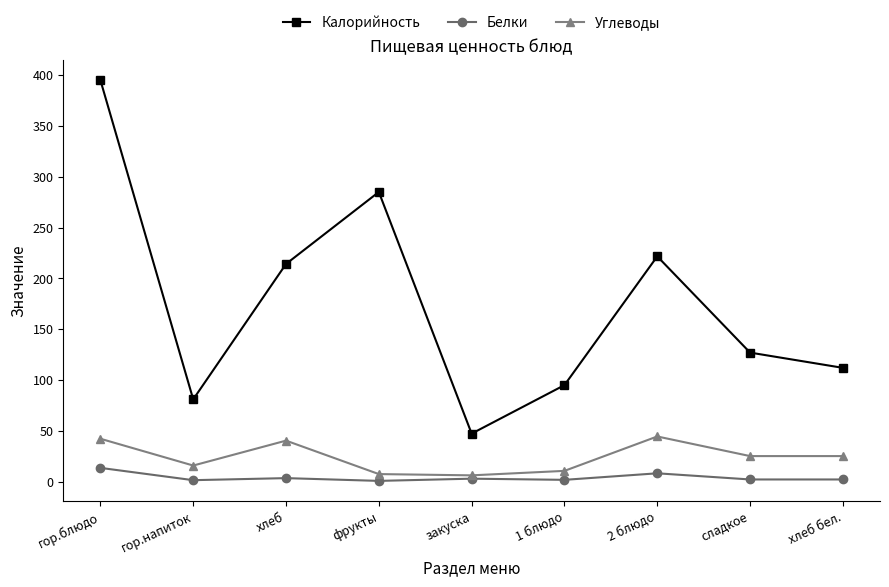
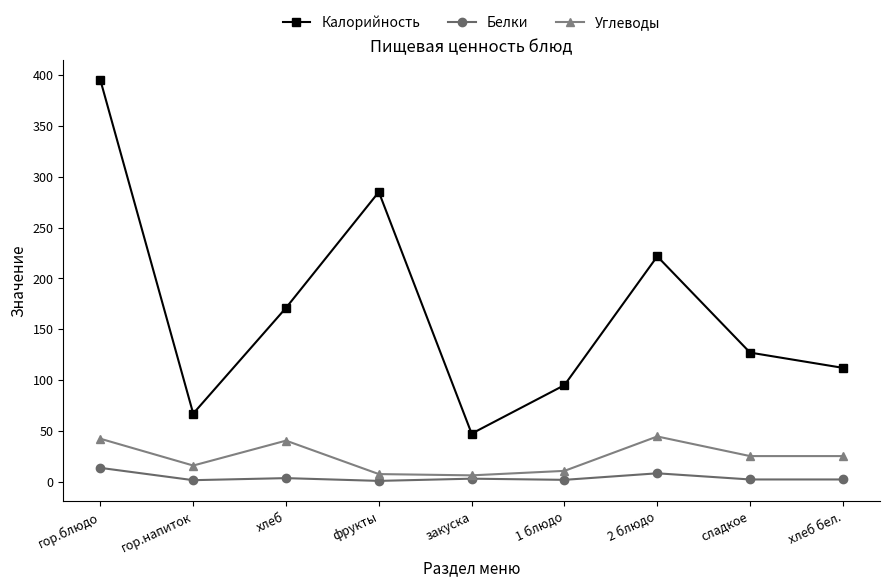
  {
    "Калорийность": {
      "гор.блюдо": 395,
-     "гор.напиток": 81,
-     "хлеб": 214,
+     "гор.напиток": 67,
+     "хлеб": 171,
      "фрукты": 285,
      "закуска": 47,
      "1 блюдо": 95,
      "2 блюдо": 222,
      "сладкое": 127,
      "хлеб бел.": 112
    }
  }
